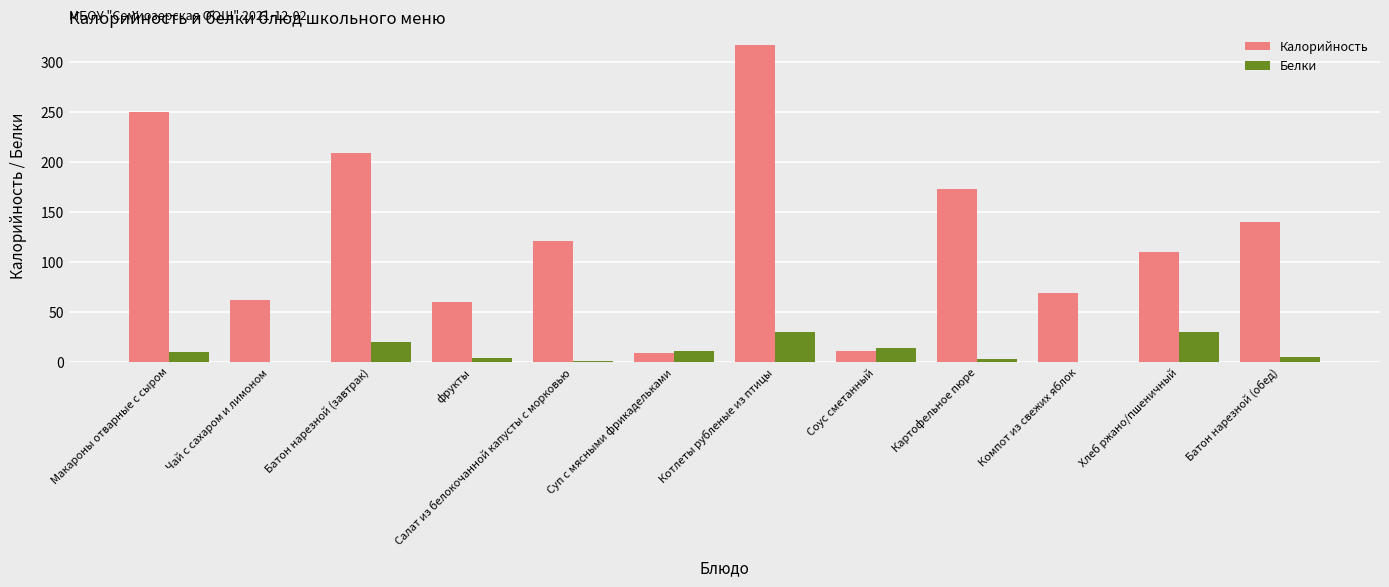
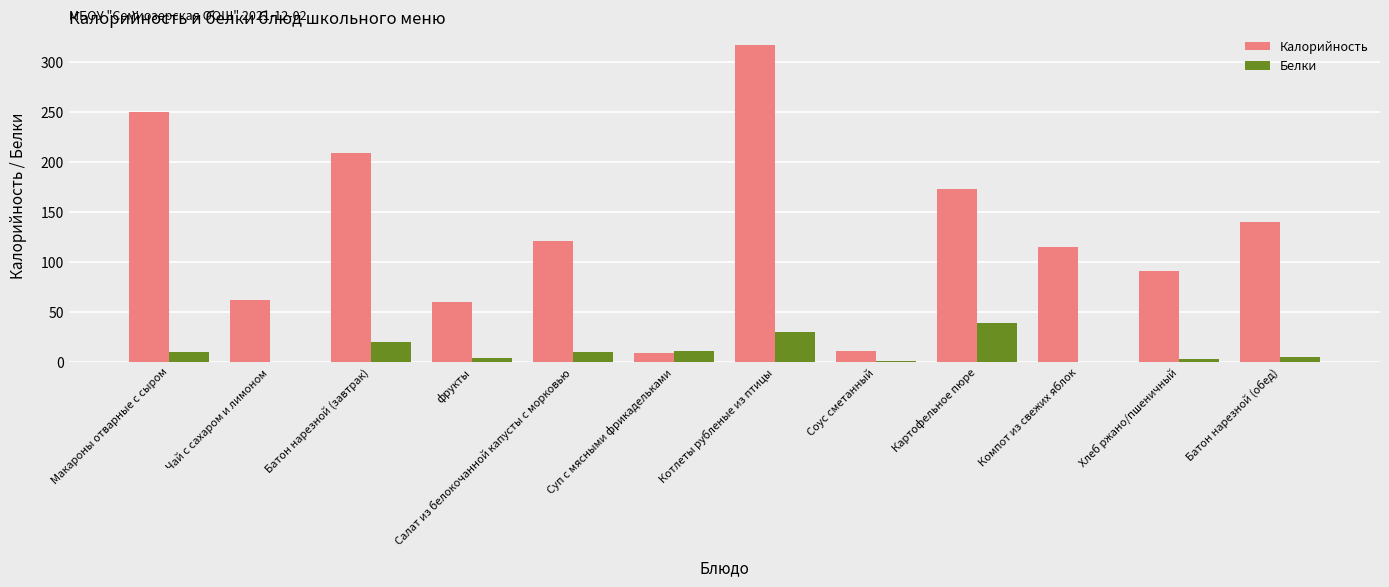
  {
    "Калорийность": {
      "Макароны отварные с сыром": 250,
      "Чай с сахаром и лимоном": 60,
      "Батон нарезной (завтрак)": 210,
      "фрукты": 60,
      "Салат из белокочанной капусты с морковью": 120,
      "Суп с мясными фрикадельками": 10,
      "Котлеты рубленые из птицы": 320,
      "Соус сметанный": 10,
      "Картофельное пюре": 170,
-     "Компот из свежих яблок": 70,
-     "Хлеб ржано/пшеничный": 110,
+     "Компот из свежих яблок": 110,
+     "Хлеб ржано/пшеничный": 90,
      "Батон нарезной (обед)": 140
    },
    "Белки": {
      "Макароны отварные с сыром": 10,
      "Батон нарезной (завтрак)": 20,
      "фрукты": 0,
-     "Салат из белокочанной капусты с морковью": 0,
+     "Салат из белокочанной капусты с морковью": 10,
      "Суп с мясными фрикадельками": 10,
      "Котлеты рубленые из птицы": 30,
-     "Соус сметанный": 10,
-     "Картофельное пюре": 0,
-     "Хлеб ржано/пшеничный": 30,
+     "Соус сметанный": 0,
+     "Картофельное пюре": 40,
+     "Хлеб ржано/пшеничный": 0,
      "Батон нарезной (обед)": 0
    }
  }
